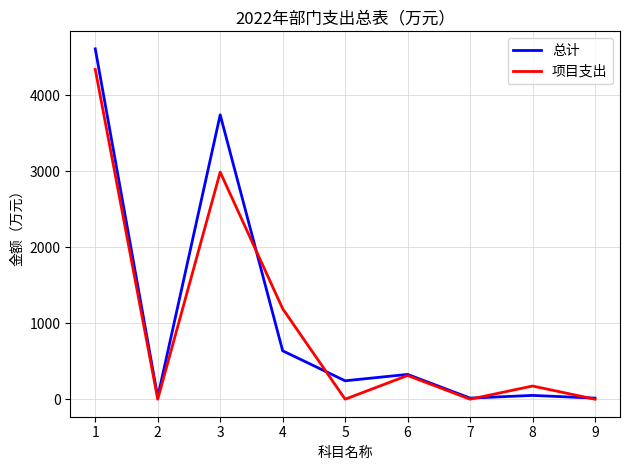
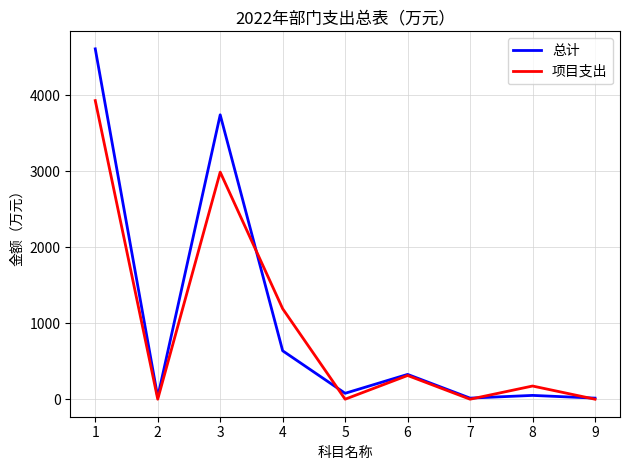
  {
    "总计": {
      "1": 4600,
      "3": 3700,
      "4": 600,
-     "5": 200,
+     "5": 100,
      "8": 100
    },
    "项目支出": {
-     "1": 4300,
+     "1": 3900,
      "3": 3000,
      "4": 1200,
      "5": 0,
      "8": 200
    }
  }
